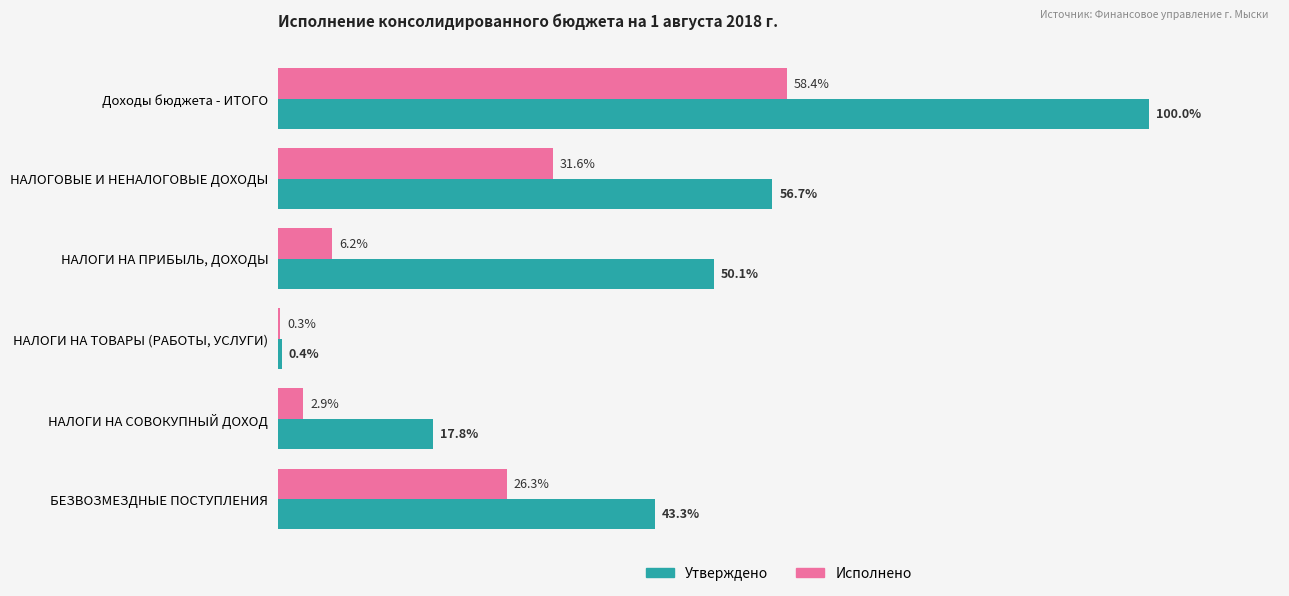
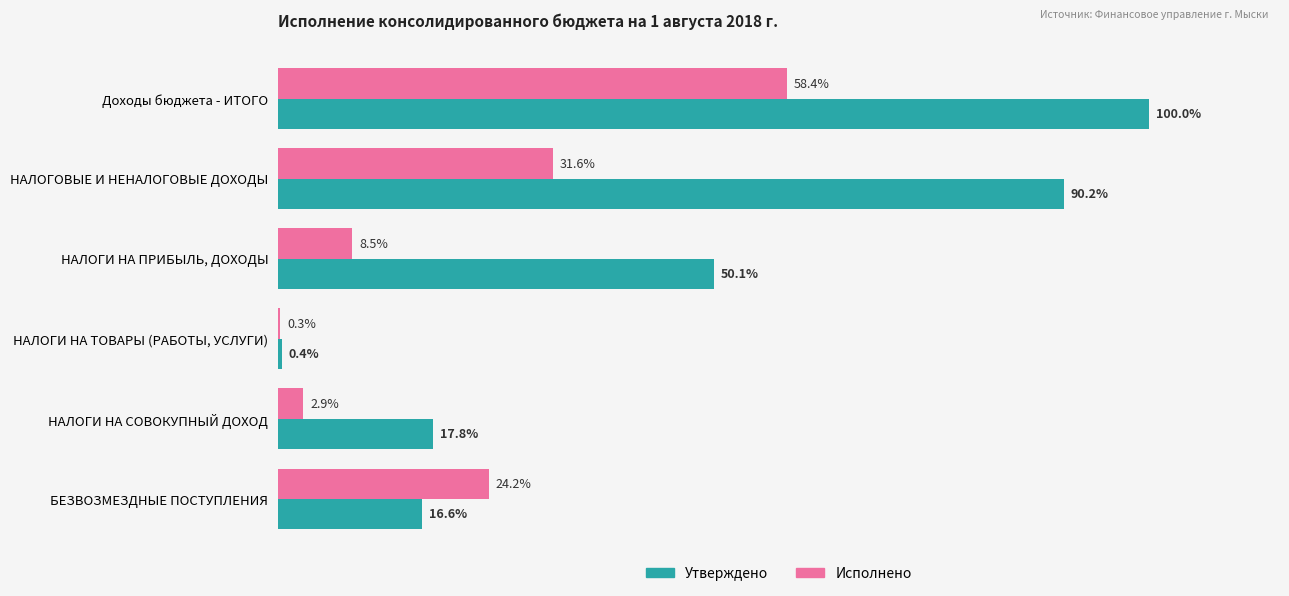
  {
    "Утверждено": {
      "Доходы бюджета - ИТОГО": "100.0%",
-     "НАЛОГОВЫЕ И НЕНАЛОГОВЫЕ ДОХОДЫ": "56.7%",
+     "НАЛОГОВЫЕ И НЕНАЛОГОВЫЕ ДОХОДЫ": "90.2%",
      "НАЛОГИ НА ПРИБЫЛЬ, ДОХОДЫ": "50.1%",
      "НАЛОГИ НА ТОВАРЫ (РАБОТЫ, УСЛУГИ)": "0.4%",
      "НАЛОГИ НА СОВОКУПНЫЙ ДОХОД": "17.8%",
-     "БЕЗВОЗМЕЗДНЫЕ ПОСТУПЛЕНИЯ": "43.3%"
+     "БЕЗВОЗМЕЗДНЫЕ ПОСТУПЛЕНИЯ": "16.6%"
    },
    "Исполнено": {
      "Доходы бюджета - ИТОГО": "58.4%",
      "НАЛОГОВЫЕ И НЕНАЛОГОВЫЕ ДОХОДЫ": "31.6%",
-     "НАЛОГИ НА ПРИБЫЛЬ, ДОХОДЫ": "6.2%",
+     "НАЛОГИ НА ПРИБЫЛЬ, ДОХОДЫ": "8.5%",
      "НАЛОГИ НА ТОВАРЫ (РАБОТЫ, УСЛУГИ)": "0.3%",
      "НАЛОГИ НА СОВОКУПНЫЙ ДОХОД": "2.9%",
-     "БЕЗВОЗМЕЗДНЫЕ ПОСТУПЛЕНИЯ": "26.3%"
+     "БЕЗВОЗМЕЗДНЫЕ ПОСТУПЛЕНИЯ": "24.2%"
    }
  }
